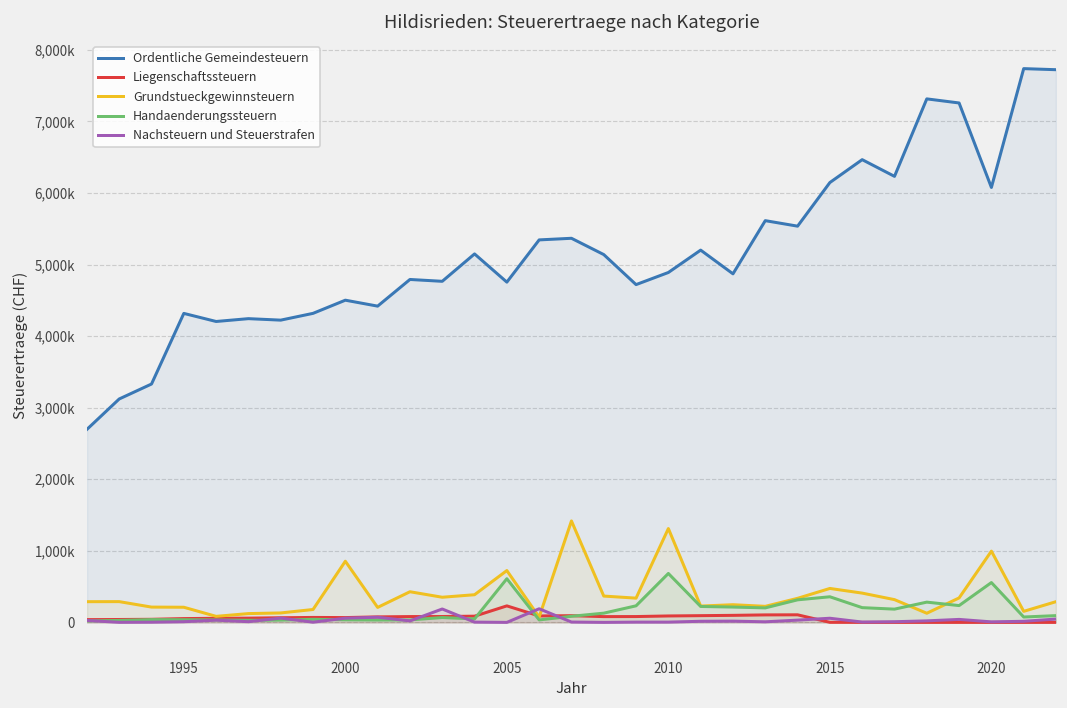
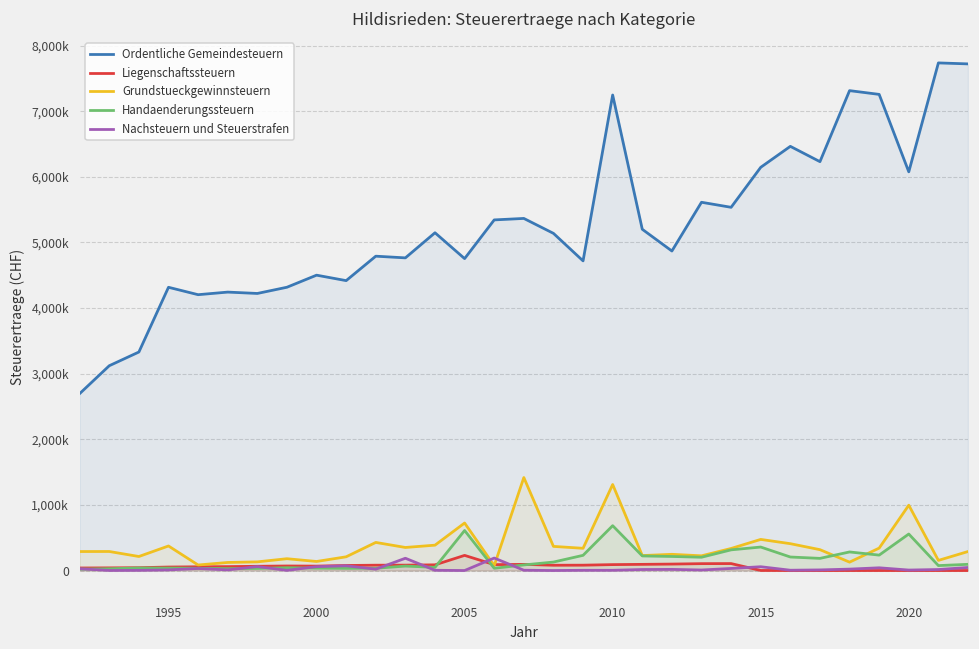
  {
    "Ordentliche Gemeindesteuern": {
      "1995": "4,300,000",
      "2000": "4,500,000",
      "2005": "4,800,000",
-     "2010": "4,900,000",
+     "2010": "7,200,000",
      "2015": "6,100,000",
      "2020": "6,100,000"
    },
    "Liegenschaftssteuern": {
      "2005": "200,000",
      "2010": "100,000",
      "2015": "0"
    },
    "Grundstueckgewinnsteuern": {
-     "1995": "200,000",
-     "2000": "900,000",
+     "1995": "400,000",
+     "2000": "100,000",
      "2005": "700,000",
      "2010": "1,300,000",
      "2015": "500,000",
      "2020": "1,000,000"
    },
    "Handaenderungssteuern": {
      "2005": "600,000",
      "2010": "700,000",
      "2015": "400,000",
      "2020": "600,000"
    },
    "Nachsteuern und Steuerstrafen": {
      "2005": "0",
      "2010": "0",
      "2015": "100,000"
    }
  }
